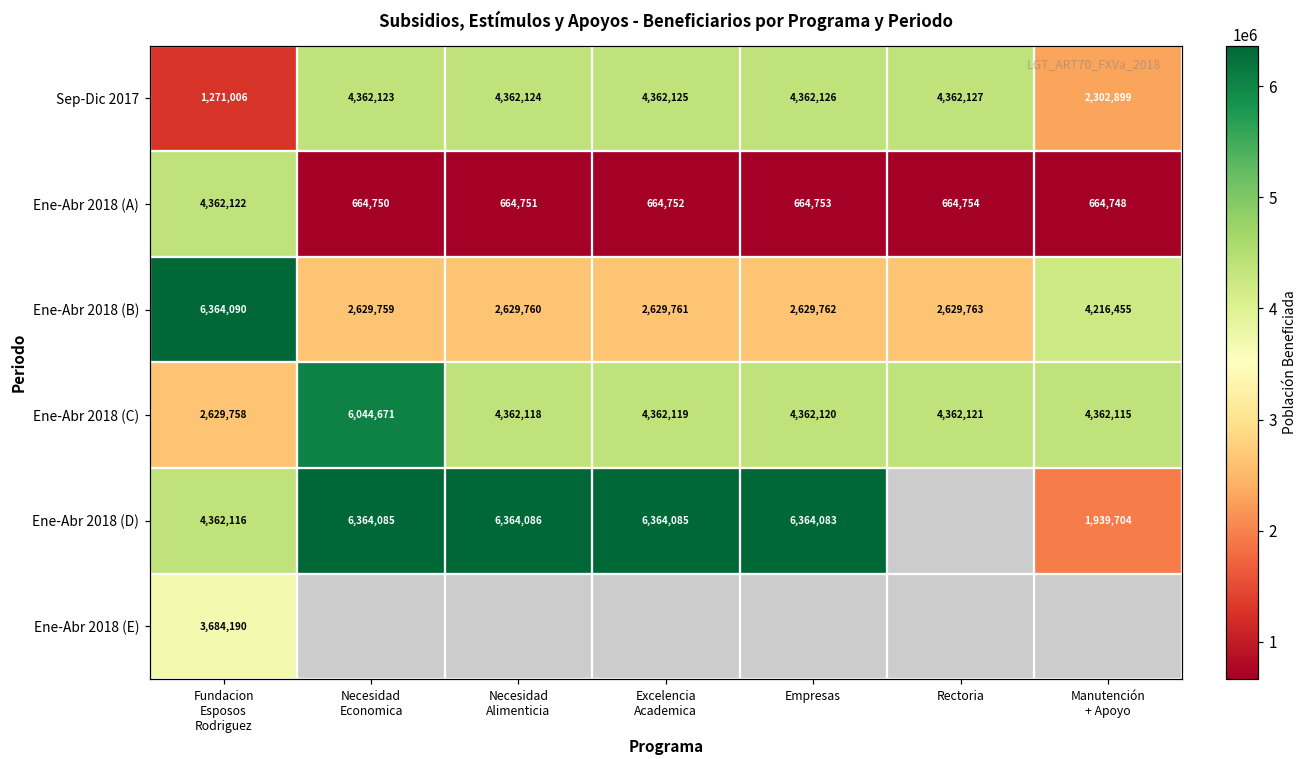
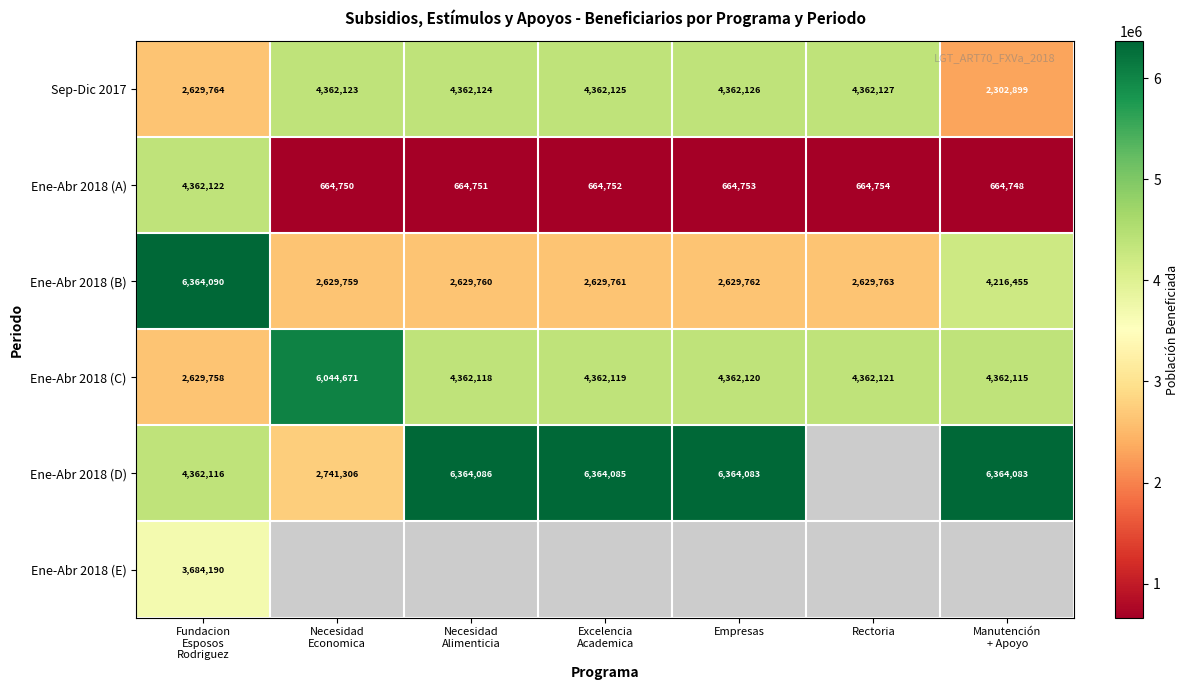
  {
    "Sep-Dic 2017": {
-     "Fundacion Esposos Rodriguez": "1,271,006",
+     "Fundacion Esposos Rodriguez": "2,629,764",
      "Necesidad Economica": "4,362,123",
      "Necesidad Alimenticia": "4,362,124",
      "Excelencia Academica": "4,362,125",
      "Empresas": "4,362,126",
      "Rectoria": "4,362,127"
    },
    "Ene-Abr 2018 (A)": {
      "Fundacion Esposos Rodriguez": "4,362,122",
      "Necesidad Economica": "664,750",
      "Necesidad Alimenticia": "664,751",
      "Excelencia Academica": "664,752",
      "Empresas": "664,753",
      "Rectoria": "664,754",
      "Manutención + Apoyo": "664,748"
    },
    "Ene-Abr 2018 (B)": {
      "Fundacion Esposos Rodriguez": "6,364,090",
      "Necesidad Economica": "2,629,759",
      "Necesidad Alimenticia": "2,629,760",
      "Excelencia Academica": "2,629,761",
      "Empresas": "2,629,762",
      "Rectoria": "2,629,763",
      "Manutención + Apoyo": "4,216,455"
    },
    "Ene-Abr 2018 (C)": {
      "Fundacion Esposos Rodriguez": "2,629,758",
      "Necesidad Economica": "6,044,671",
      "Necesidad Alimenticia": "4,362,118",
      "Excelencia Academica": "4,362,119",
      "Empresas": "4,362,120",
      "Rectoria": "4,362,121",
      "Manutención + Apoyo": "4,362,115"
    },
    "Ene-Abr 2018 (D)": {
      "Fundacion Esposos Rodriguez": "4,362,116",
-     "Necesidad Economica": "6,364,085",
+     "Necesidad Economica": "2,741,306",
      "Necesidad Alimenticia": "6,364,086",
      "Excelencia Academica": "6,364,085",
      "Empresas": "6,364,083",
-     "Manutención + Apoyo": "1,939,704"
+     "Manutención + Apoyo": "6,364,083"
    },
    "Ene-Abr 2018 (E)": {
      "Fundacion Esposos Rodriguez": "3,684,190"
    }
  }
